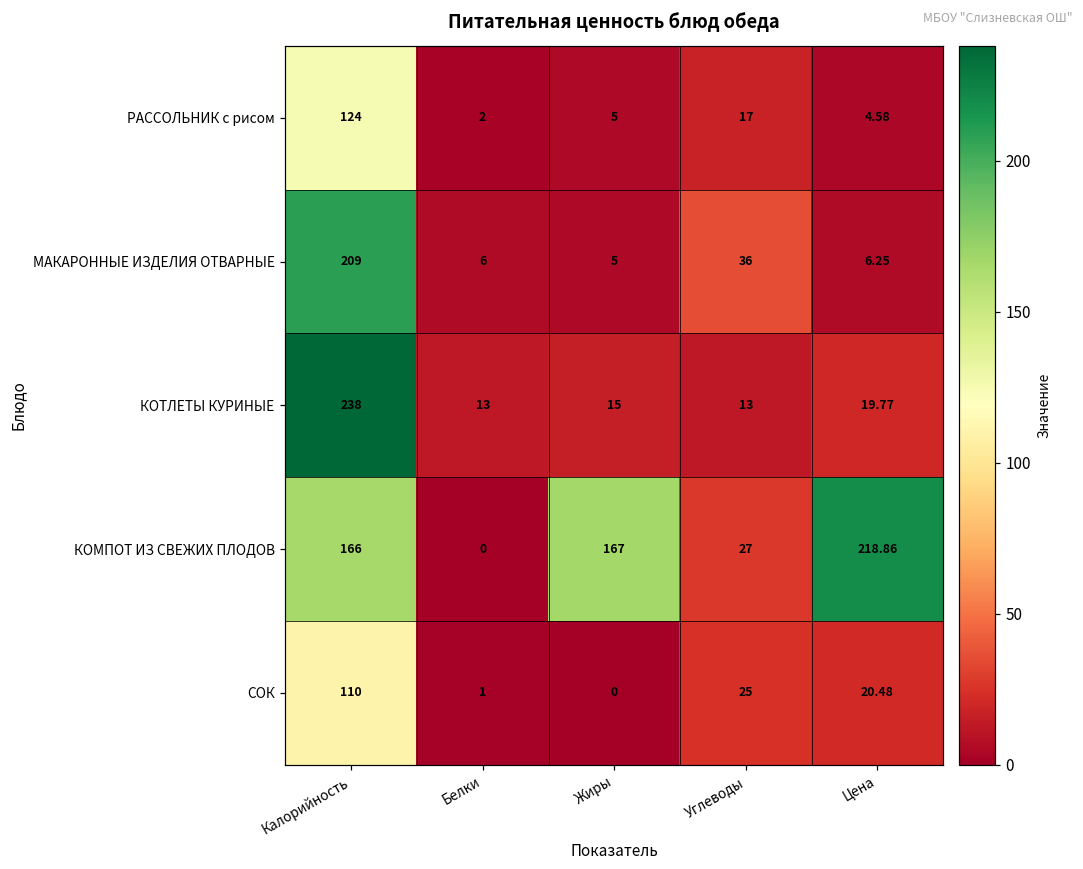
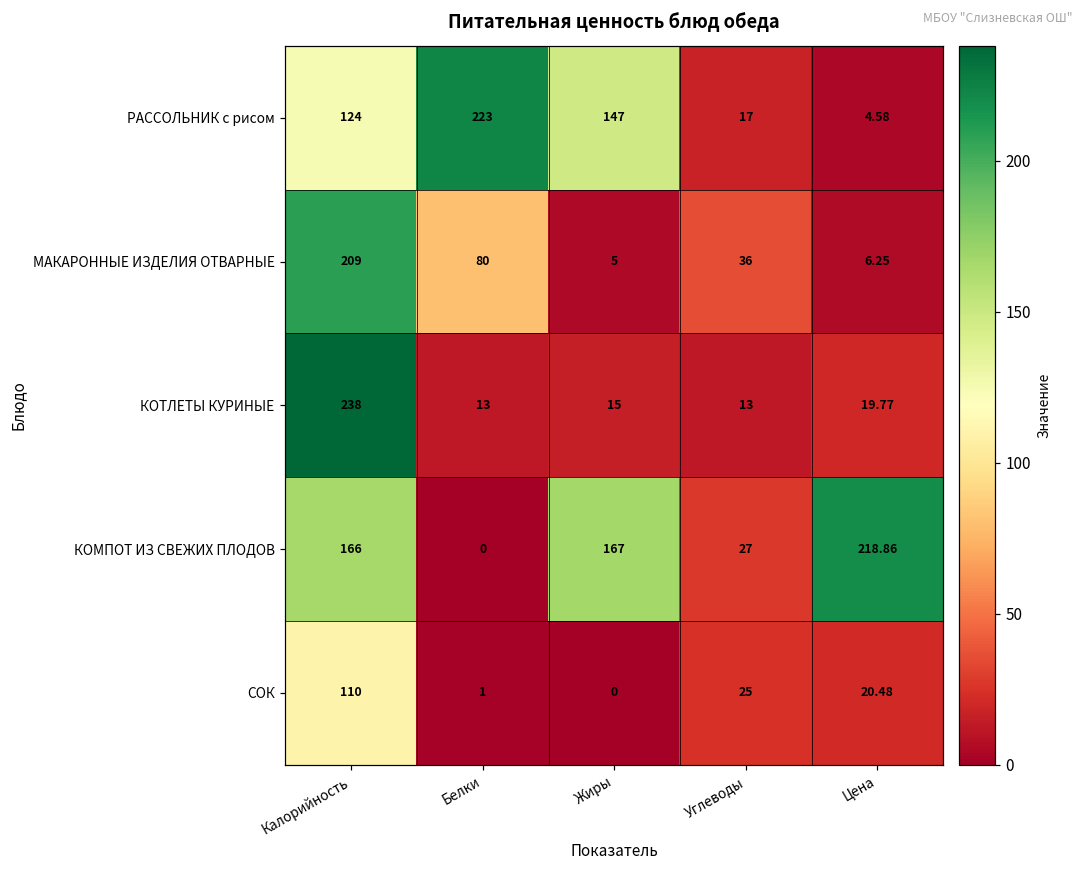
  {
    "РАССОЛЬНИК с рисом": {
      "Калорийность": 124,
-     "Белки": 2,
-     "Жиры": 5,
+     "Белки": 223,
+     "Жиры": 147,
      "Углеводы": 17,
      "Цена": 4.58
    },
    "МАКАРОННЫЕ ИЗДЕЛИЯ ОТВАРНЫЕ": {
      "Калорийность": 209,
-     "Белки": 6,
+     "Белки": 80,
      "Жиры": 5,
      "Углеводы": 36,
      "Цена": 6.25
    },
    "КОТЛЕТЫ КУРИНЫЕ": {
      "Калорийность": 238,
      "Белки": 13,
      "Жиры": 15,
      "Углеводы": 13,
      "Цена": 19.77
    },
    "КОМПОТ ИЗ СВЕЖИХ ПЛОДОВ": {
      "Калорийность": 166,
      "Белки": 0,
      "Жиры": 167,
      "Углеводы": 27,
      "Цена": 218.86
    },
    "СОК": {
      "Калорийность": 110,
      "Белки": 1,
      "Жиры": 0,
      "Углеводы": 25,
      "Цена": 20.48
    }
  }
